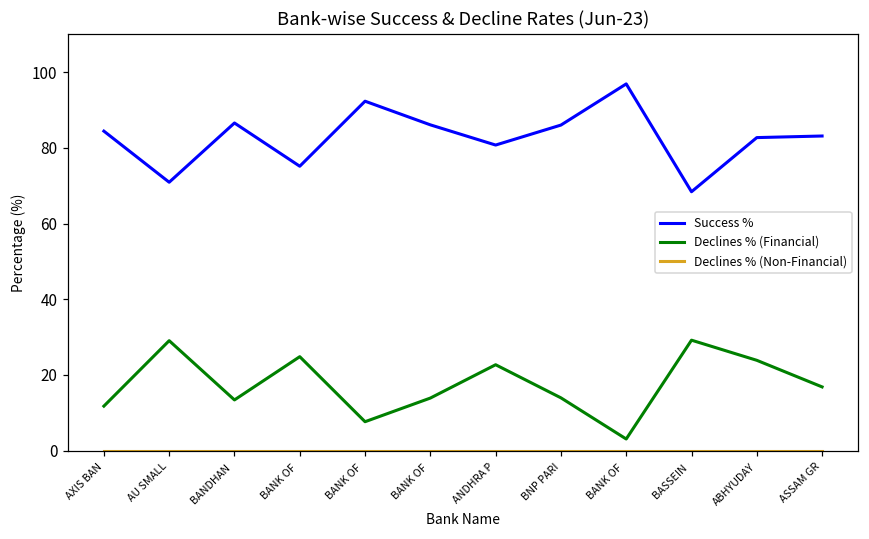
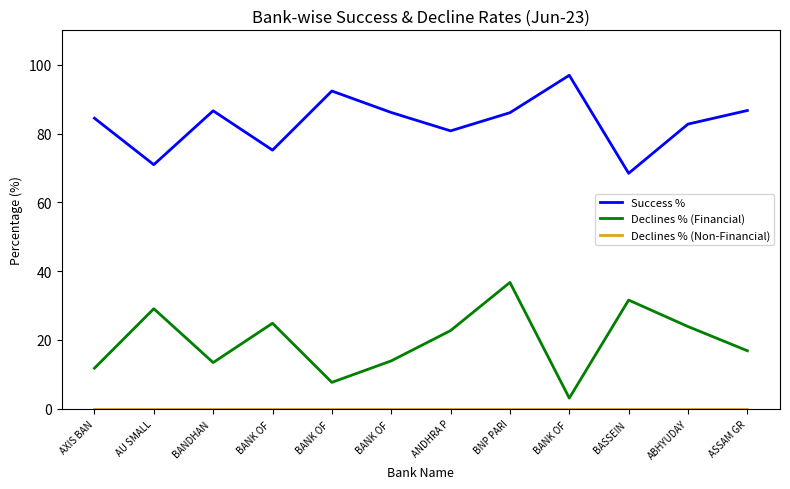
  {
    "Success %": {
      "AXIS BAN": 84,
      "AU SMALL": 71,
      "BANDHAN": 87,
      "ANDHRA P": 81,
      "BNP PARI": 86,
      "BASSEIN": 68,
      "ABHYUDAY": 83,
-     "ASSAM GR": 83
+     "ASSAM GR": 87
    },
    "Declines % (Financial)": {
      "AXIS BAN": 12,
      "AU SMALL": 29,
      "BANDHAN": 13,
      "ANDHRA P": 23,
-     "BNP PARI": 14,
-     "BASSEIN": 29,
+     "BNP PARI": 37,
+     "BASSEIN": 32,
      "ABHYUDAY": 24,
      "ASSAM GR": 17
    },
    "Declines % (Non-Financial)": {
      "AXIS BAN": 0,
      "AU SMALL": 0,
      "BANDHAN": 0,
      "ANDHRA P": 0,
      "BNP PARI": 0,
      "BASSEIN": 0,
      "ABHYUDAY": 0,
      "ASSAM GR": 0
    }
  }
